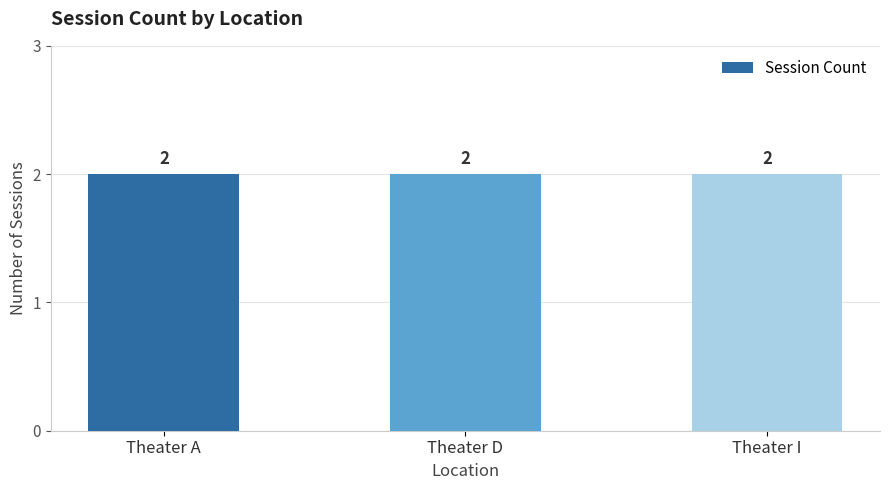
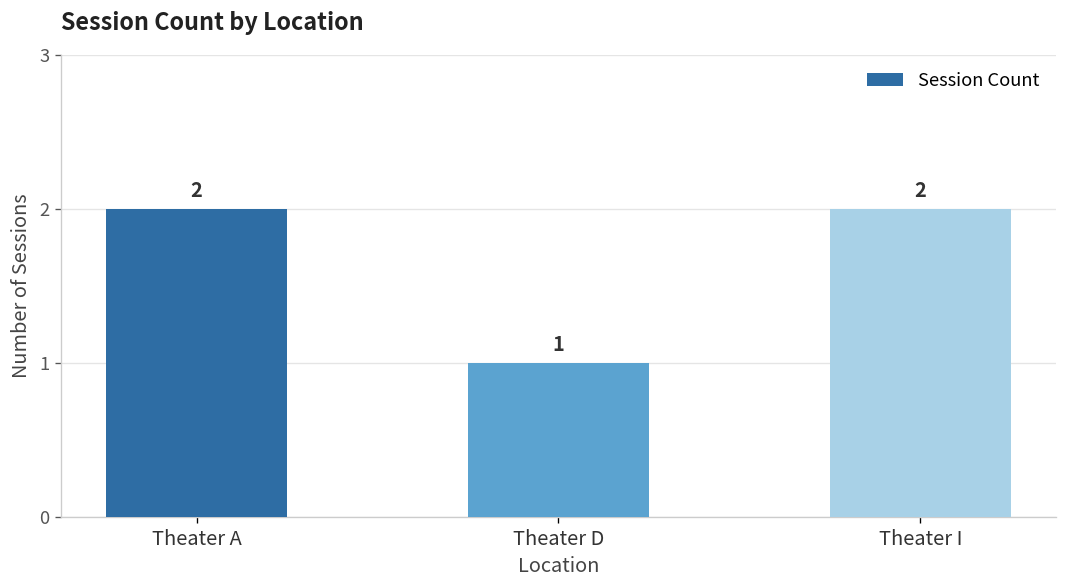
  {
    "Theater A": 2,
-   "Theater D": 2,
+   "Theater D": 1,
    "Theater I": 2
  }
